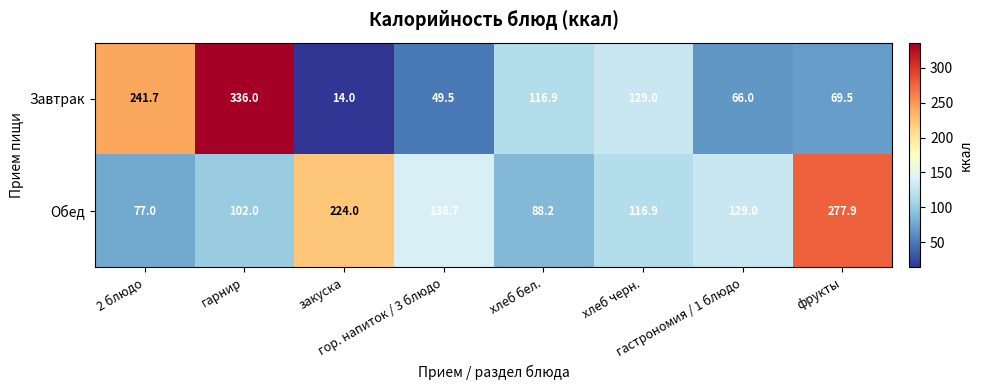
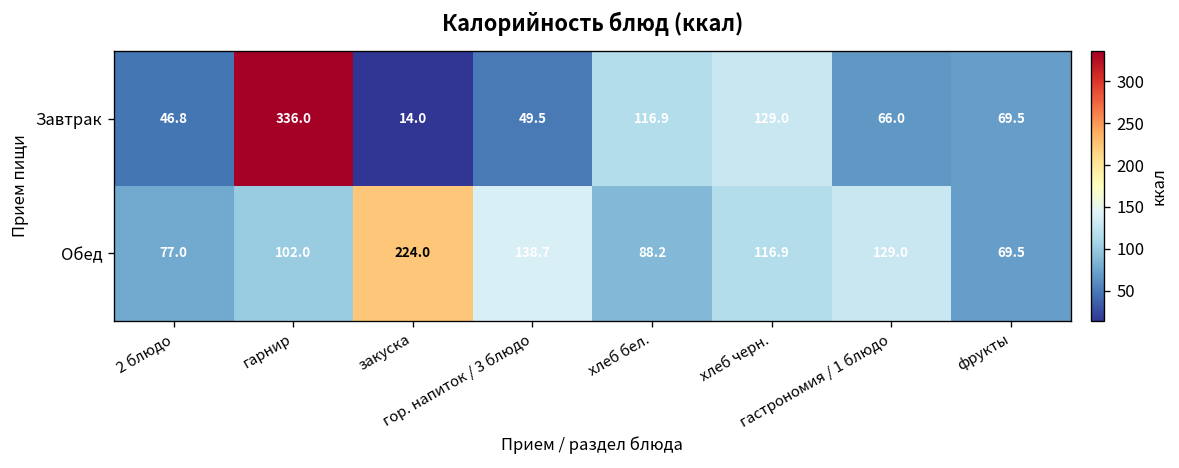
  {
    "Завтрак": {
-     "2 блюдо": 241.7,
+     "2 блюдо": 46.8,
      "гарнир": 336.0,
      "закуска": 14.0,
      "гор. напиток / 3 блюдо": 49.5,
      "хлеб бел.": 116.9,
      "хлеб черн.": 129.0,
      "гастрономия / 1 блюдо": 66.0,
      "фрукты": 69.5
    },
    "Обед": {
      "2 блюдо": 77.0,
      "гарнир": 102.0,
      "закуска": 224.0,
      "хлеб бел.": 88.2,
      "хлеб черн.": 116.9,
      "гастрономия / 1 блюдо": 129.0,
-     "фрукты": 277.9
+     "фрукты": 69.5
    }
  }
